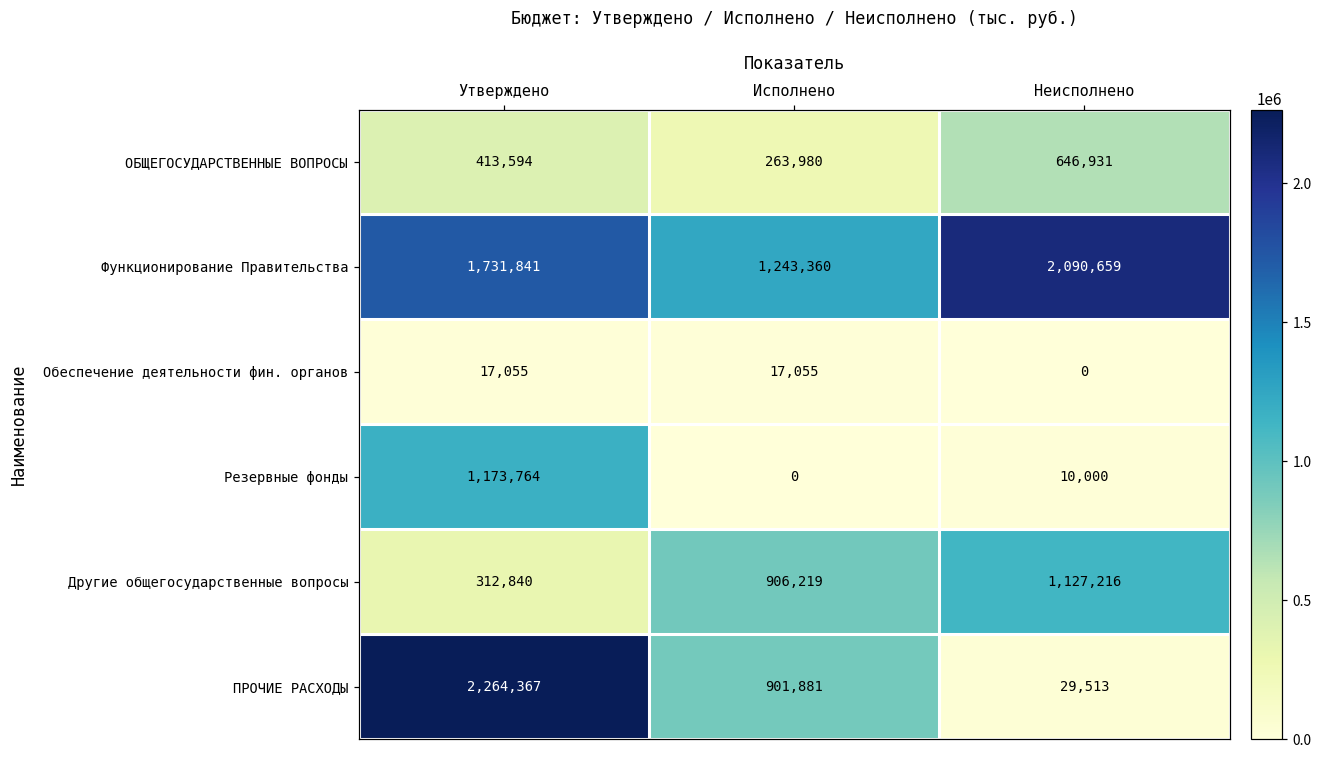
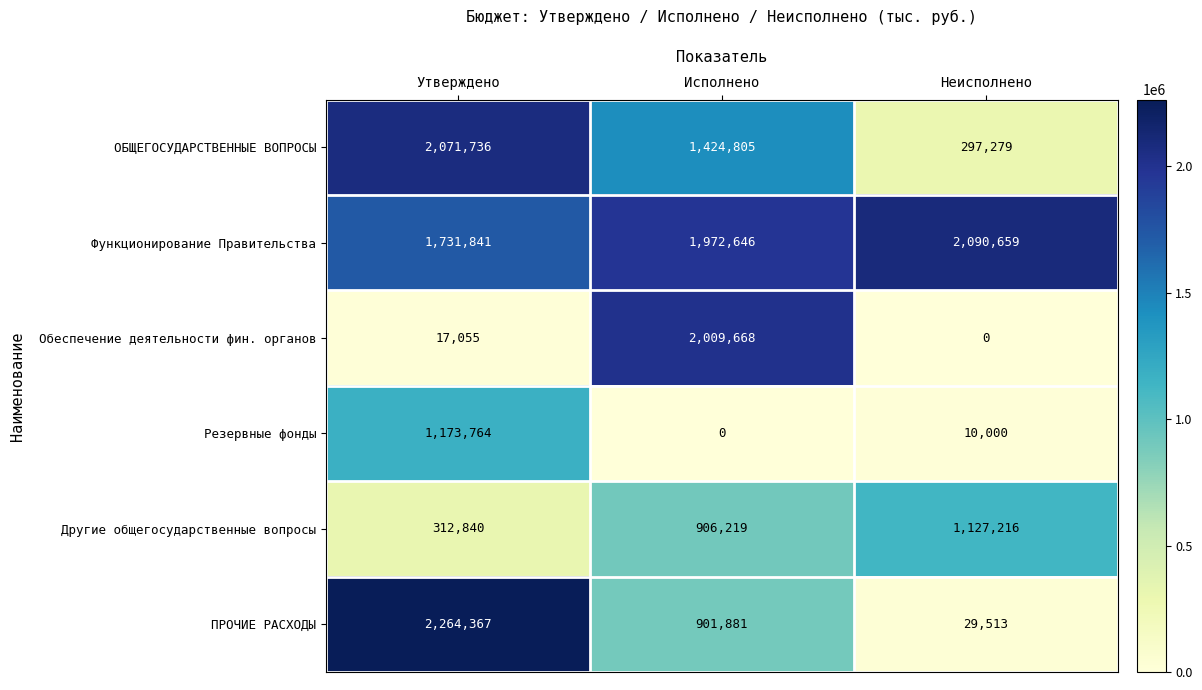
  {
    "ОБЩЕГОСУДАРСТВЕННЫЕ ВОПРОСЫ": {
-     "Утверждено": "413,594",
-     "Исполнено": "263,980",
-     "Неисполнено": "646,931"
+     "Утверждено": "2,071,736",
+     "Исполнено": "1,424,805",
+     "Неисполнено": "297,279"
    },
    "Функционирование Правительства": {
      "Утверждено": "1,731,841",
-     "Исполнено": "1,243,360",
+     "Исполнено": "1,972,646",
      "Неисполнено": "2,090,659"
    },
    "Обеспечение деятельности фин. органов": {
      "Утверждено": "17,055",
-     "Исполнено": "17,055",
+     "Исполнено": "2,009,668",
      "Неисполнено": "0"
    },
    "Резервные фонды": {
      "Утверждено": "1,173,764",
      "Исполнено": "0",
      "Неисполнено": "10,000"
    },
    "Другие общегосударственные вопросы": {
      "Утверждено": "312,840",
      "Исполнено": "906,219",
      "Неисполнено": "1,127,216"
    },
    "ПРОЧИЕ РАСХОДЫ": {
      "Утверждено": "2,264,367",
      "Исполнено": "901,881",
      "Неисполнено": "29,513"
    }
  }
